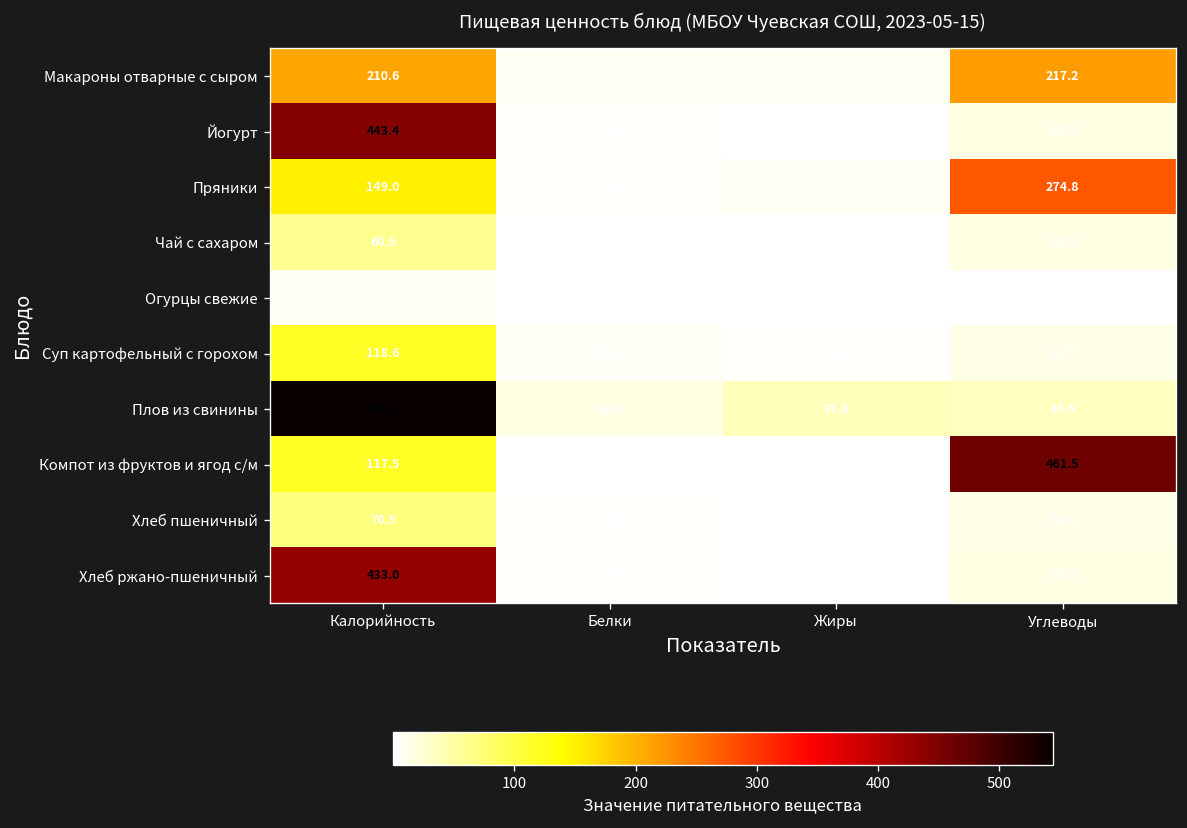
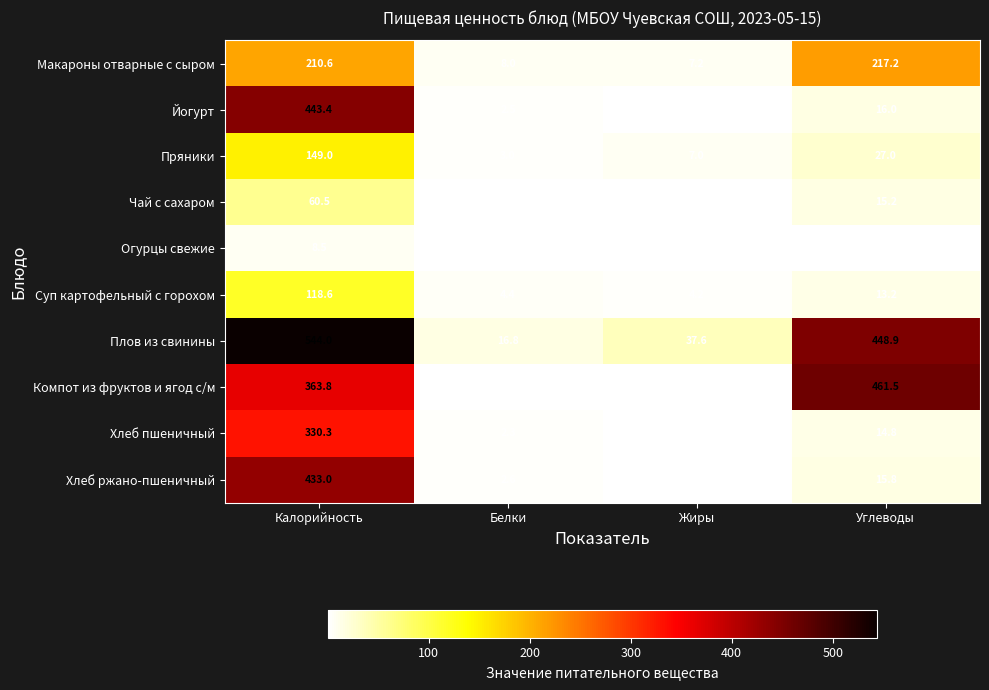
  {
    "Макароны отварные с сыром": {
      "Калорийность": 210.6,
      "Углеводы": 217.2
    },
    "Йогурт": {
      "Калорийность": 443.4
    },
    "Пряники": {
      "Калорийность": 149.0,
-     "Углеводы": 274.8
+     "Углеводы": 27.0
    },
    "Чай с сахаром": {
      "Калорийность": 60.5
    },
    "Суп картофельный с горохом": {
      "Калорийность": 118.6
    },
    "Плов из свинины": {
      "Жиры": 37.6,
-     "Углеводы": 34.6
+     "Углеводы": 448.9
    },
    "Компот из фруктов и ягод с/м": {
-     "Калорийность": 117.5,
+     "Калорийность": 363.8,
      "Углеводы": 461.5
    },
    "Хлеб пшеничный": {
-     "Калорийность": 70.5
+     "Калорийность": 330.3
    },
    "Хлеб ржано-пшеничный": {
      "Калорийность": 433.0
    }
  }
